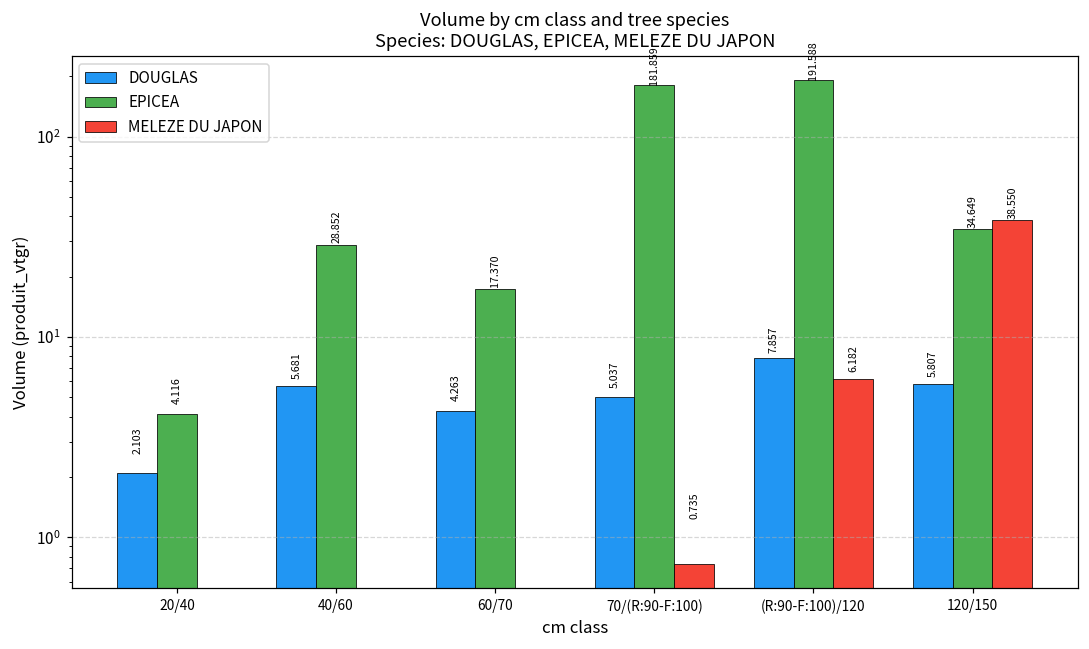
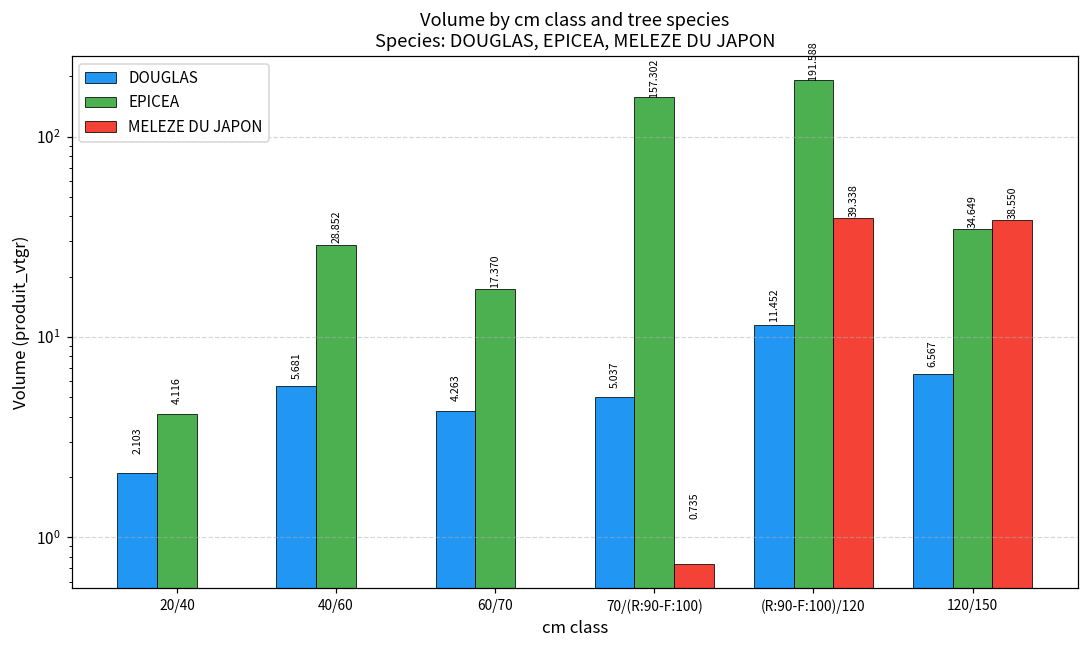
  {
    "DOUGLAS": {
      "20/40": 2.103,
      "40/60": 5.681,
      "60/70": 4.263,
      "70/(R:90-F:100)": 5.037,
-     "(R:90-F:100)/120": 7.857,
-     "120/150": 5.807
+     "(R:90-F:100)/120": 11.452,
+     "120/150": 6.567
    },
    "EPICEA": {
      "20/40": 4.116,
      "40/60": 28.852,
      "60/70": 17.370,
-     "70/(R:90-F:100)": 181.859,
+     "70/(R:90-F:100)": 157.302,
      "(R:90-F:100)/120": 191.588,
      "120/150": 34.649
    },
    "MELEZE DU JAPON": {
-     "(R:90-F:100)/120": 6.182,
+     "(R:90-F:100)/120": 39.338,
      "120/150": 38.550
    }
  }
